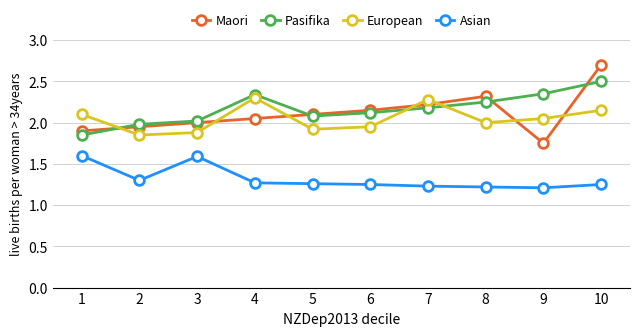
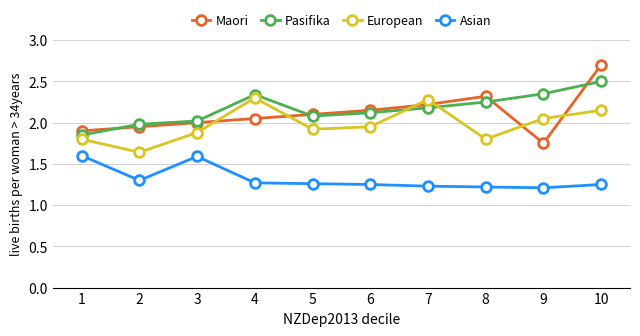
  {
    "Maori": {
      "1": 1.9,
      "4": 2.1,
      "7": 2.2,
      "8": 2.3,
      "9": 1.8,
      "10": 2.7
    },
    "Pasifika": {
      "1": 1.9,
      "4": 2.3,
      "7": 2.2,
      "8": 2.3,
      "9": 2.4,
      "10": 2.5
    },
    "European": {
-     "1": 2.1,
-     "2": 1.9,
+     "1": 1.8,
+     "2": 1.6,
      "3": 1.9,
      "4": 2.3,
      "5": 1.9,
      "6": 2.0,
      "7": 2.3,
-     "8": 2.0,
+     "8": 1.8,
      "9": 2.1,
      "10": 2.2
    },
    "Asian": {
      "1": 1.6,
      "2": 1.3,
      "3": 1.6,
      "4": 1.3,
      "5": 1.3,
      "6": 1.3,
      "7": 1.2,
      "8": 1.2,
      "9": 1.2,
      "10": 1.3
    }
  }
